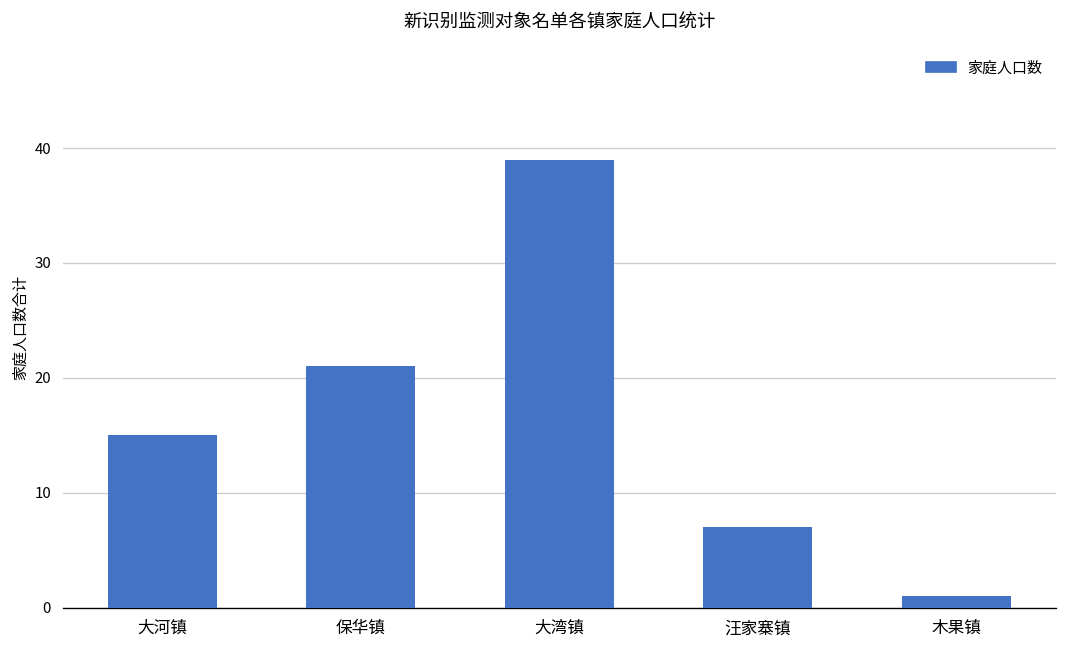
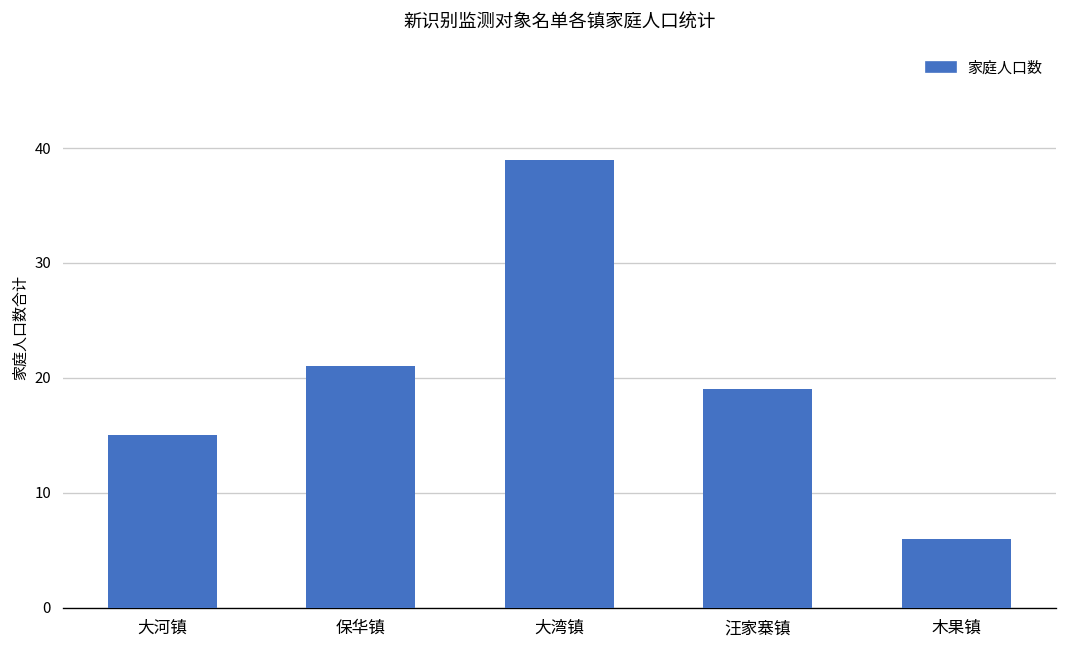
  {
    "大河镇": 15,
    "保华镇": 21,
    "大湾镇": 39,
-   "汪家寨镇": 7,
-   "木果镇": 1
+   "汪家寨镇": 19,
+   "木果镇": 6
  }
